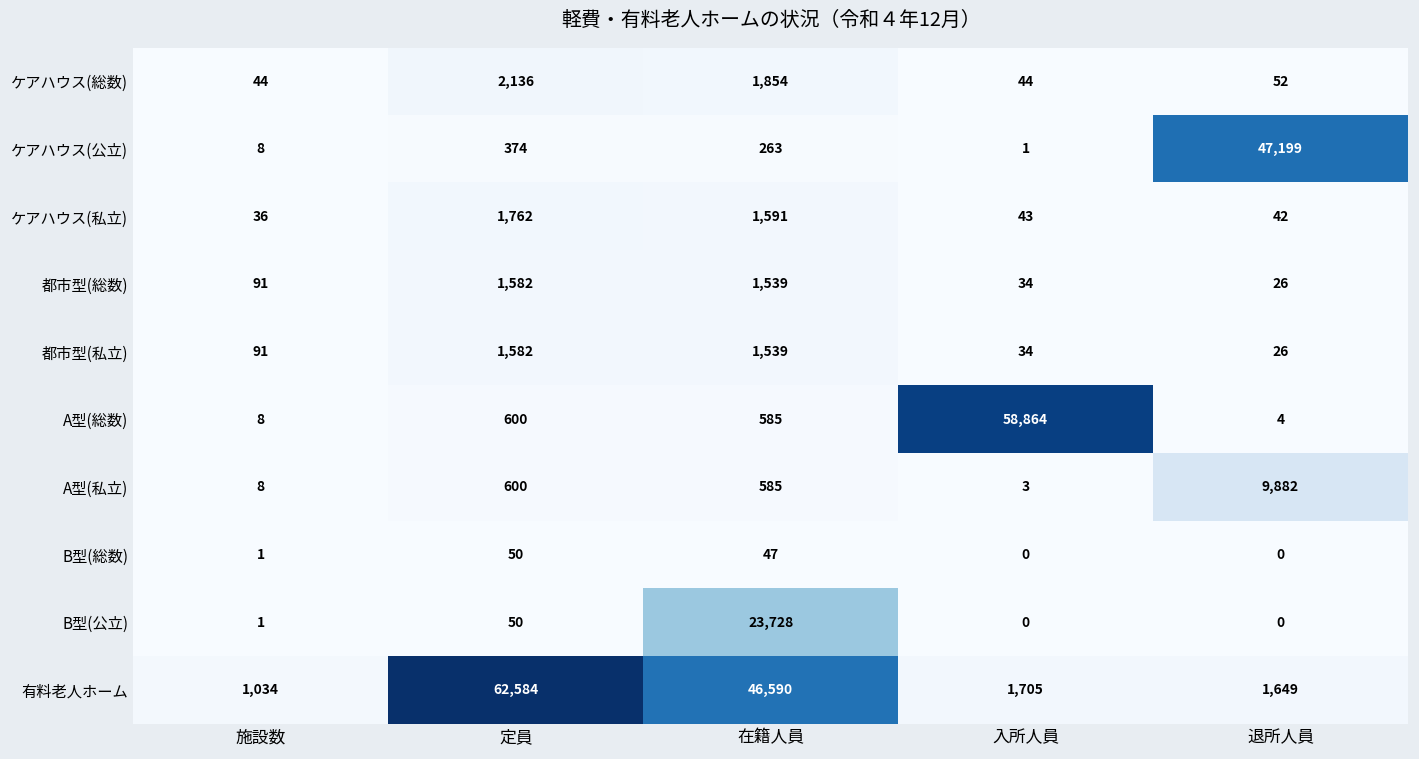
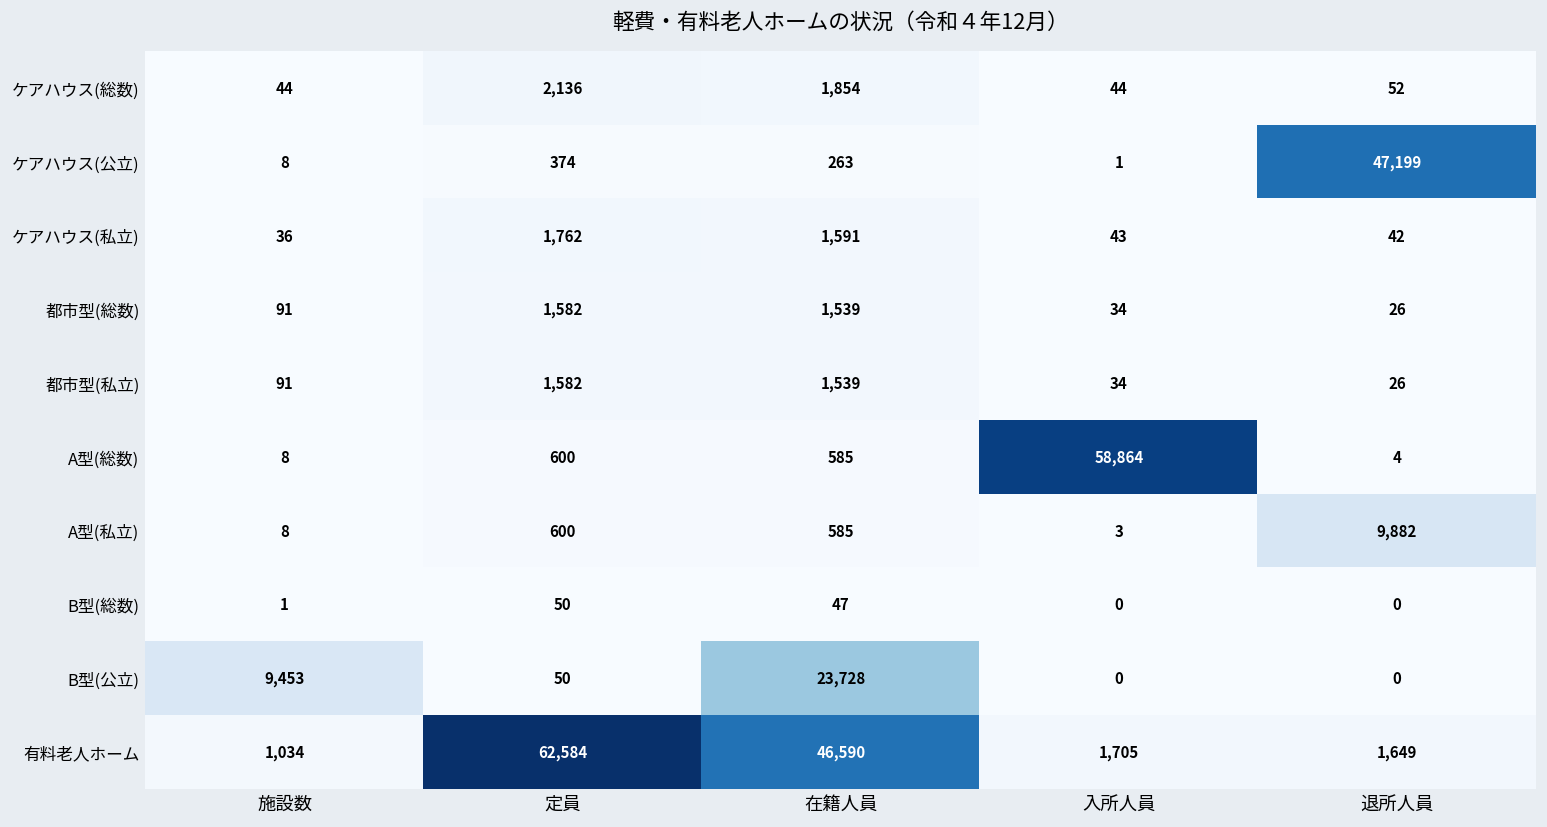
  {
    "ケアハウス(総数)": {
      "施設数": "44",
      "定員": "2,136",
      "在籍人員": "1,854",
      "入所人員": "44",
      "退所人員": "52"
    },
    "ケアハウス(公立)": {
      "施設数": "8",
      "定員": "374",
      "在籍人員": "263",
      "入所人員": "1",
      "退所人員": "47,199"
    },
    "ケアハウス(私立)": {
      "施設数": "36",
      "定員": "1,762",
      "在籍人員": "1,591",
      "入所人員": "43",
      "退所人員": "42"
    },
    "都市型(総数)": {
      "施設数": "91",
      "定員": "1,582",
      "在籍人員": "1,539",
      "入所人員": "34",
      "退所人員": "26"
    },
    "都市型(私立)": {
      "施設数": "91",
      "定員": "1,582",
      "在籍人員": "1,539",
      "入所人員": "34",
      "退所人員": "26"
    },
    "A型(総数)": {
      "施設数": "8",
      "定員": "600",
      "在籍人員": "585",
      "入所人員": "58,864",
      "退所人員": "4"
    },
    "A型(私立)": {
      "施設数": "8",
      "定員": "600",
      "在籍人員": "585",
      "入所人員": "3",
      "退所人員": "9,882"
    },
    "B型(総数)": {
      "施設数": "1",
      "定員": "50",
      "在籍人員": "47",
      "入所人員": "0",
      "退所人員": "0"
    },
    "B型(公立)": {
-     "施設数": "1",
+     "施設数": "9,453",
      "定員": "50",
      "在籍人員": "23,728",
      "入所人員": "0",
      "退所人員": "0"
    },
    "有料老人ホーム": {
      "施設数": "1,034",
      "定員": "62,584",
      "在籍人員": "46,590",
      "入所人員": "1,705",
      "退所人員": "1,649"
    }
  }
